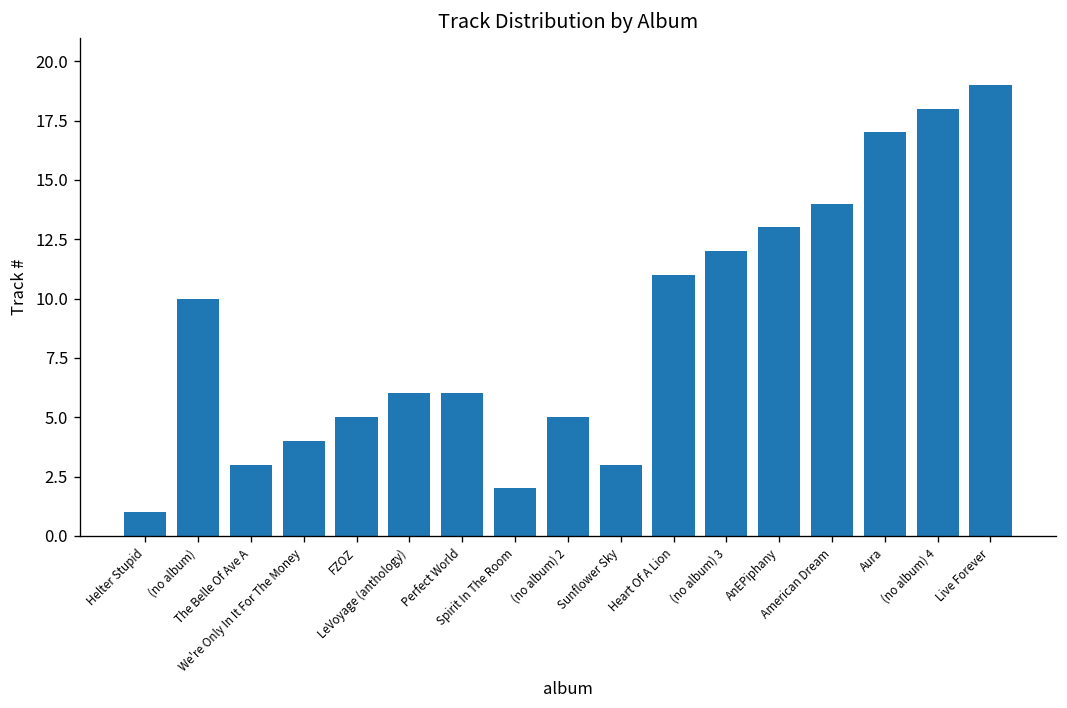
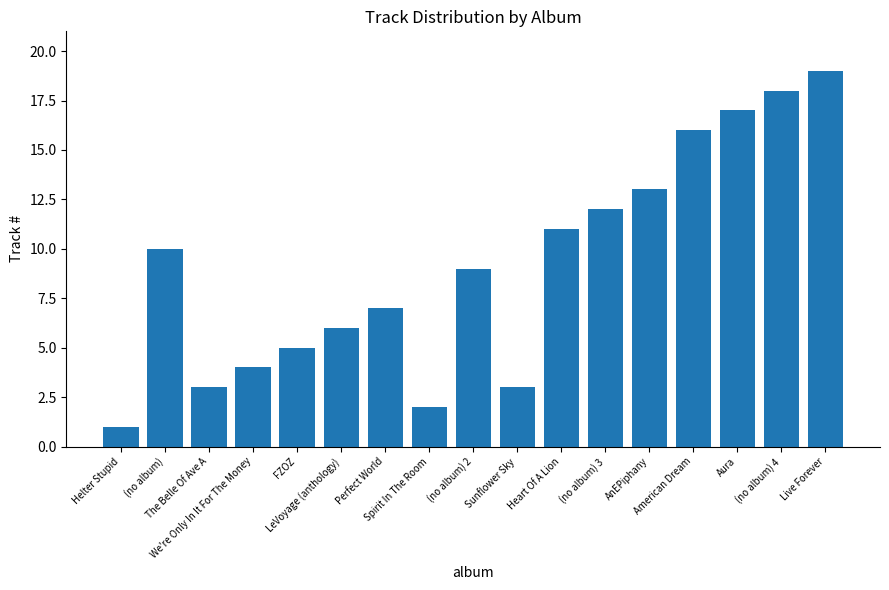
  {
    "Helter Stupid": 1,
    "(no album)": 10,
    "The Belle Of Ave A": 3,
    "We're Only In It For The Money": 4,
    "FZOZ": 5,
    "LeVoyage (anthology)": 6,
-   "Perfect World": 6,
+   "Perfect World": 7,
    "Spirit In The Room": 2,
-   "(no album) 2": 5,
+   "(no album) 2": 9,
    "Sunflower Sky": 3,
    "Heart Of A Lion": 11,
    "(no album) 3": 12,
    "AnEPiphany": 13,
-   "American Dream": 14,
+   "American Dream": 16,
    "Aura": 17,
    "(no album) 4": 18,
    "Live Forever": 19
  }
